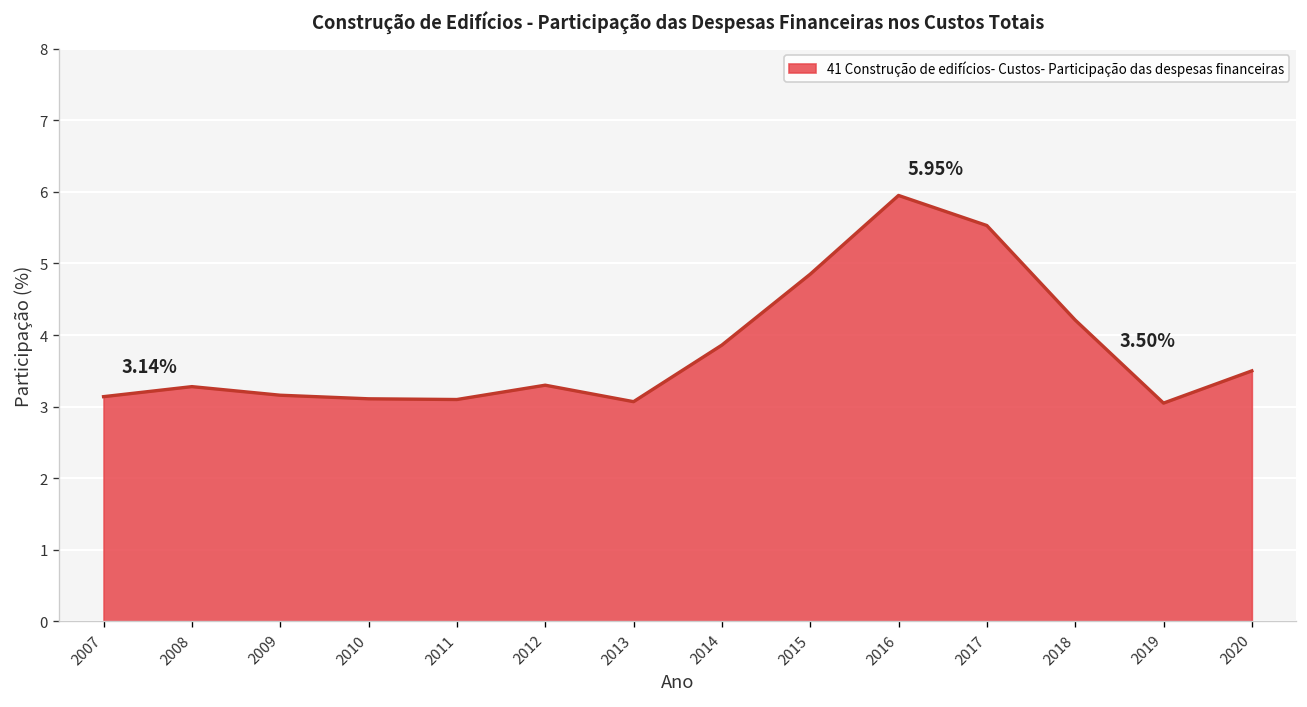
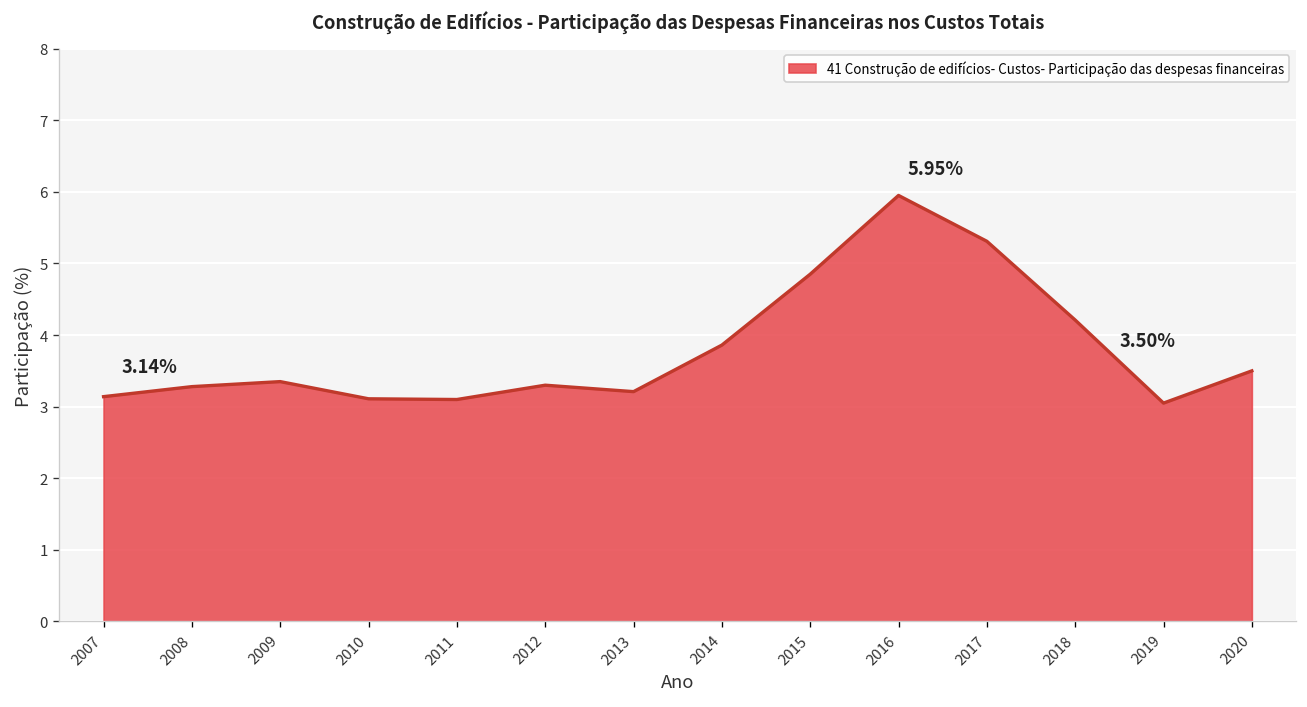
  {
-   "2009": 3.2,
+   "2009": 3.4,
    "2010": 3.1,
    "2011": 3.1,
    "2012": 3.3,
-   "2013": 3.1,
+   "2013": 3.2,
    "2014": 3.9,
    "2015": 4.9,
-   "2017": 5.5,
+   "2017": 5.3,
    "2018": 4.2,
    "2019": 3.1,
    "2020": 3.5
  }
